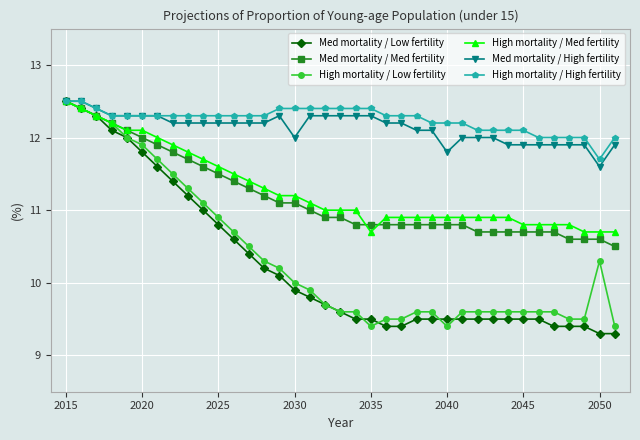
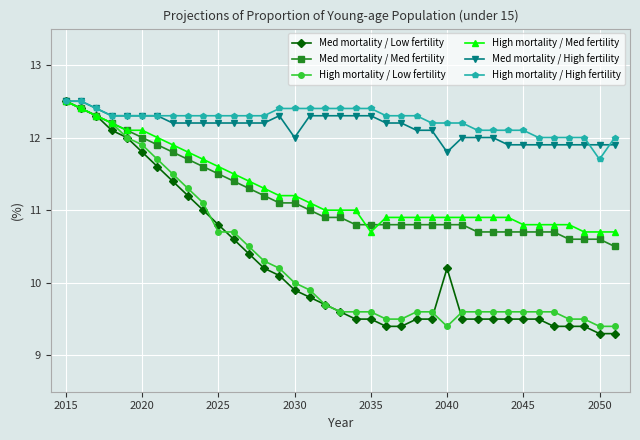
  {
    "Med mortality / Low fertility": {
      "2020": 11.8,
      "2025": 10.8,
      "2030": 9.9,
      "2035": 9.5,
-     "2040": 9.5,
+     "2040": 10.2,
      "2045": 9.5,
      "2050": 9.3
    },
    "Med mortality / Med fertility": {
      "2020": 12.0,
      "2025": 11.5,
      "2030": 11.1,
      "2035": 10.8,
      "2040": 10.8,
      "2045": 10.7,
      "2050": 10.6
    },
    "High mortality / Low fertility": {
      "2020": 11.9,
-     "2025": 10.9,
+     "2025": 10.7,
      "2030": 10.0,
-     "2035": 9.4,
+     "2035": 9.6,
      "2040": 9.4,
      "2045": 9.6,
-     "2050": 10.3
+     "2050": 9.4
    },
    "High mortality / Med fertility": {
      "2020": 12.1,
      "2025": 11.6,
      "2030": 11.2,
      "2035": 10.7,
      "2040": 10.9,
      "2045": 10.8,
      "2050": 10.7
    },
    "Med mortality / High fertility": {
      "2025": 12.2,
      "2030": 12.0,
      "2035": 12.3,
      "2040": 11.8,
      "2045": 11.9,
-     "2050": 11.6
+     "2050": 11.9
    },
    "High mortality / High fertility": {
      "2025": 12.3,
      "2030": 12.4,
      "2035": 12.4,
      "2040": 12.2,
      "2045": 12.1,
      "2050": 11.7
    }
  }
